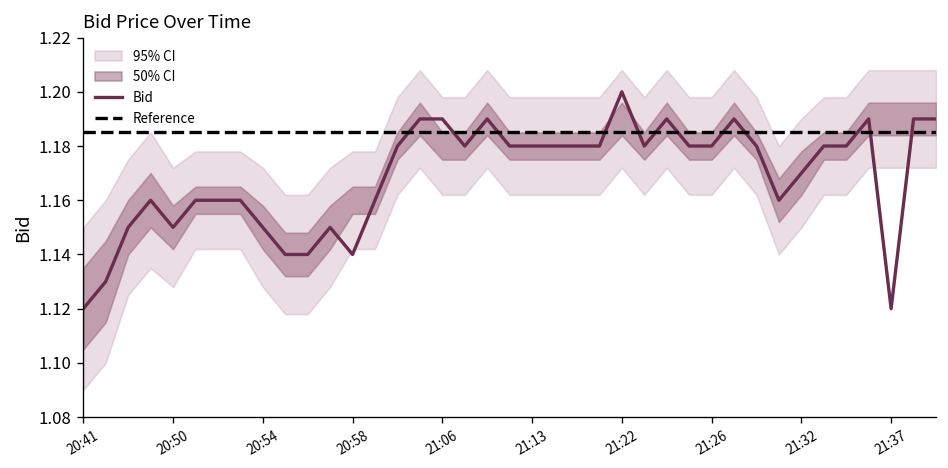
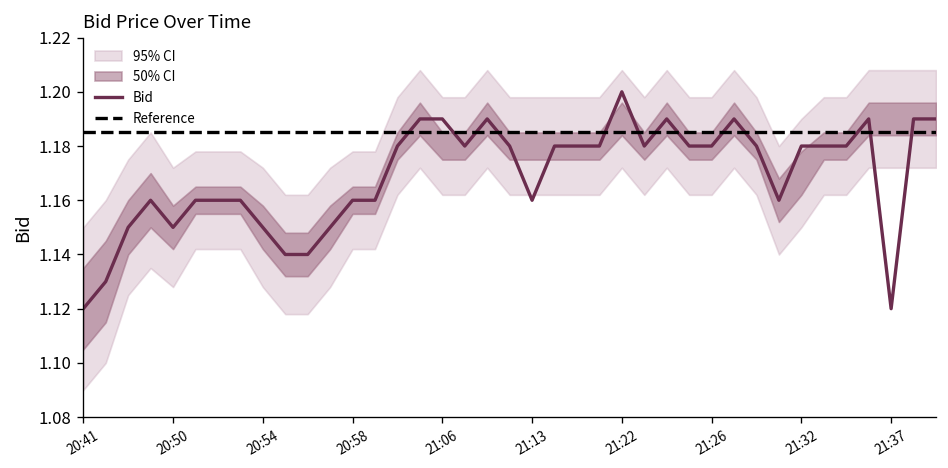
  {
    "Bid": {
      "20:41": 1.12,
      "20:50": 1.15,
      "20:54": 1.15,
-     "20:58": 1.14,
+     "20:58": 1.16,
      "21:06": 1.19,
-     "21:13": 1.18,
+     "21:13": 1.16,
      "21:22": 1.20,
      "21:26": 1.18,
-     "21:32": 1.17,
+     "21:32": 1.18,
      "21:37": 1.12
    }
  }
